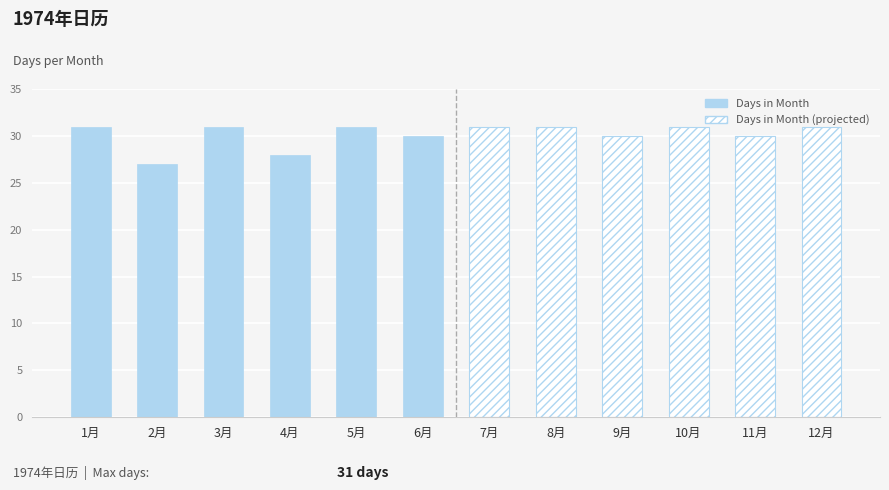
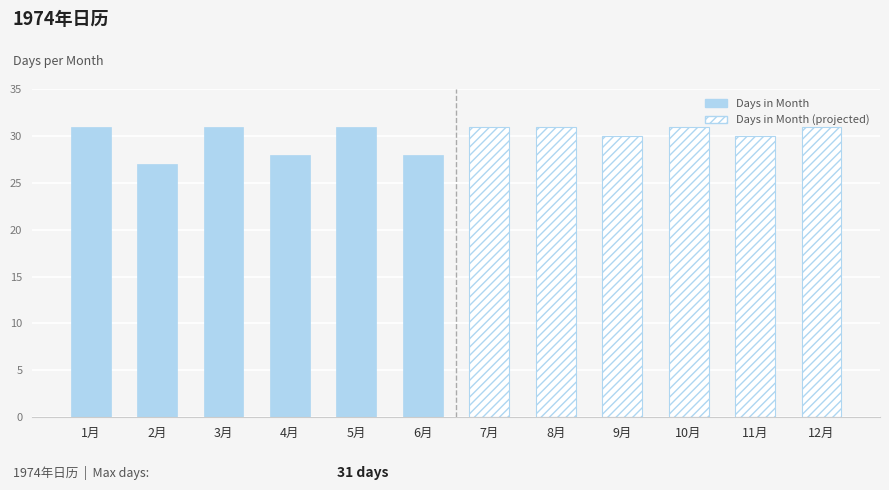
  {
    "Days in Month": {
      "1月": 31,
      "2月": 27,
      "3月": 31,
      "4月": 28,
      "5月": 31,
-     "6月": 30
+     "6月": 28
    },
    "Days in Month (projected)": {
      "7月": 31,
      "8月": 31,
      "9月": 30,
      "10月": 31,
      "11月": 30,
      "12月": 31
    }
  }
